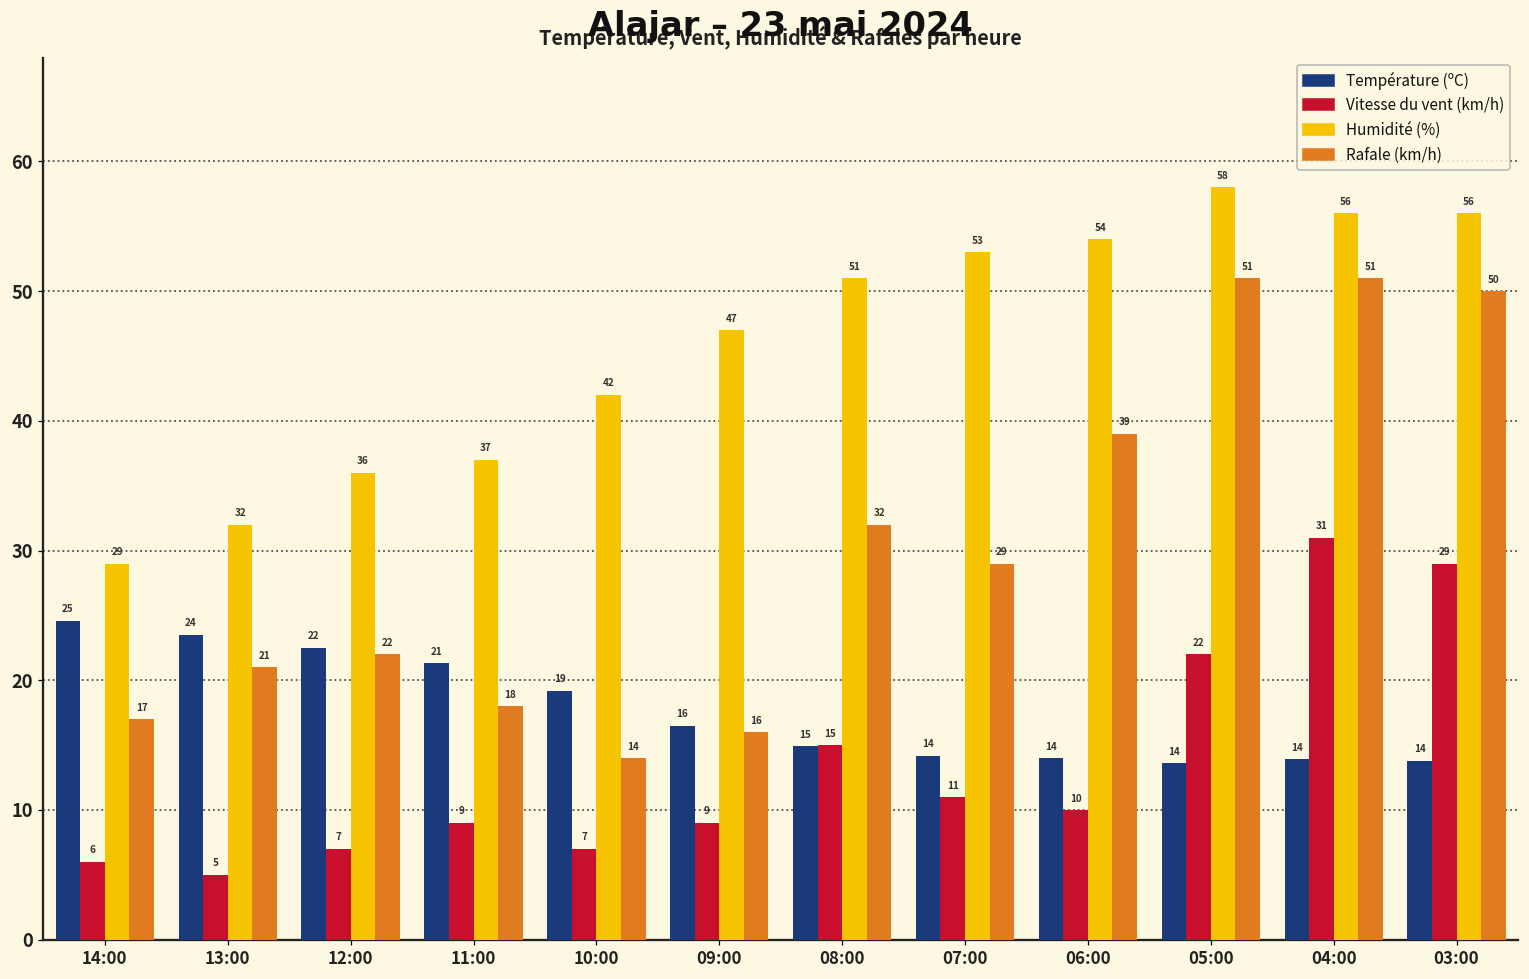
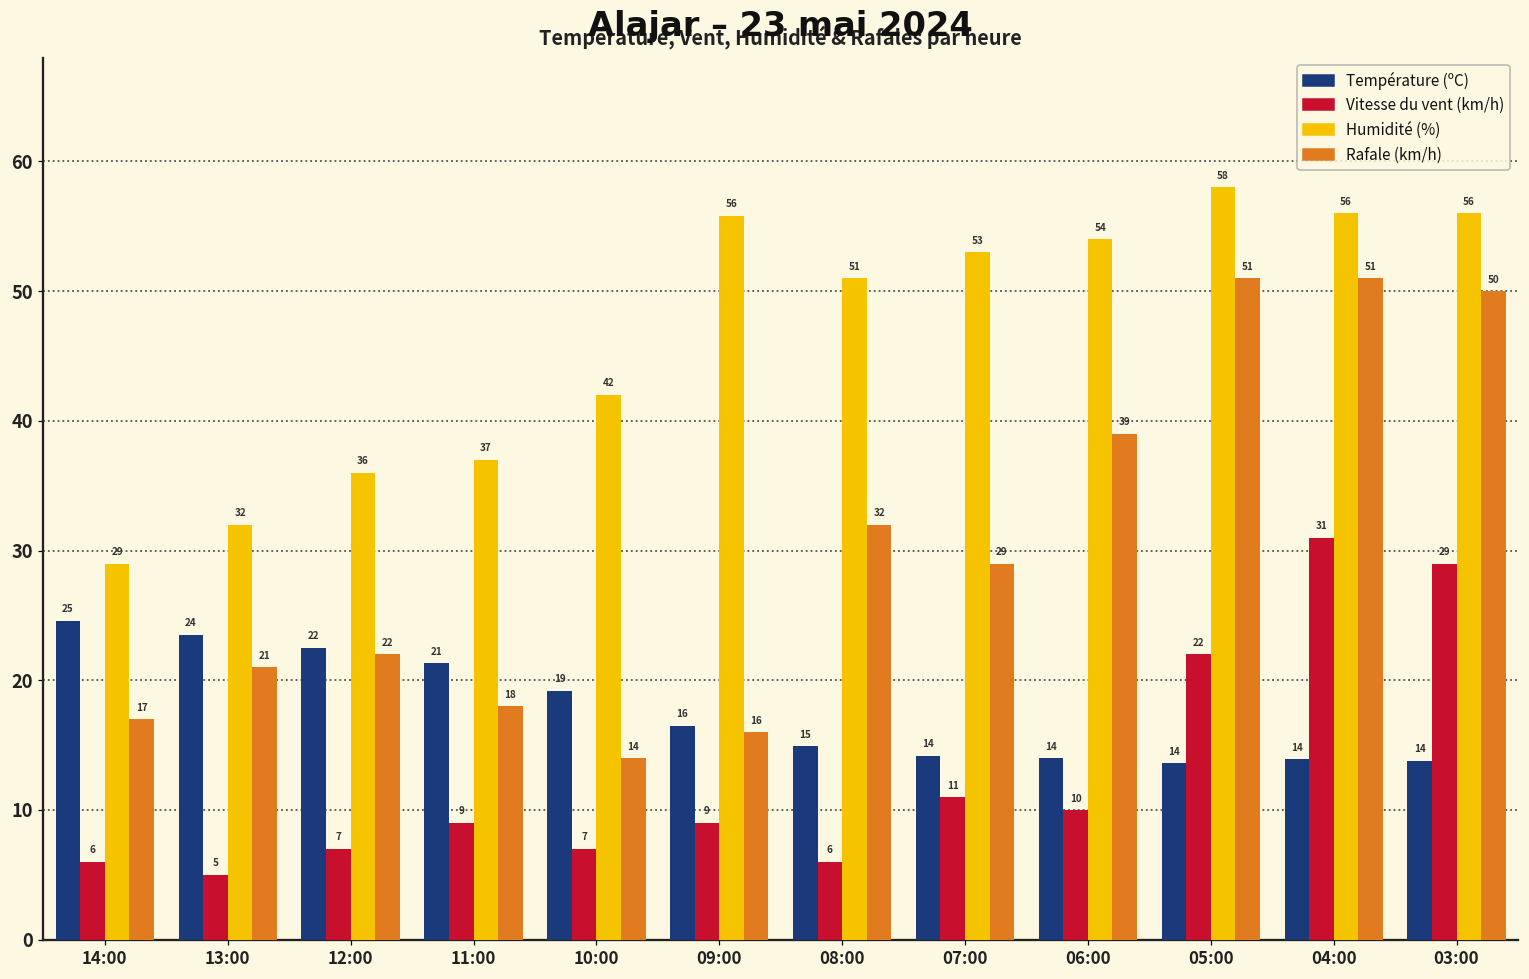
  {
    "Température (ºC)": {
      "14:00": 25,
      "13:00": 24,
      "12:00": 22,
      "11:00": 21,
      "10:00": 19,
      "09:00": 16,
      "08:00": 15,
      "07:00": 14,
      "06:00": 14,
      "05:00": 14,
      "04:00": 14,
      "03:00": 14
    },
    "Vitesse du vent (km/h)": {
      "14:00": 6,
      "13:00": 5,
      "12:00": 7,
      "11:00": 9,
      "10:00": 7,
      "09:00": 9,
-     "08:00": 15,
+     "08:00": 6,
      "07:00": 11,
      "06:00": 10,
      "05:00": 22,
      "04:00": 31,
      "03:00": 29
    },
    "Humidité (%)": {
      "14:00": 29,
      "13:00": 32,
      "12:00": 36,
      "11:00": 37,
      "10:00": 42,
-     "09:00": 47,
+     "09:00": 56,
      "08:00": 51,
      "07:00": 53,
      "06:00": 54,
      "05:00": 58,
      "04:00": 56,
      "03:00": 56
    },
    "Rafale (km/h)": {
      "14:00": 17,
      "13:00": 21,
      "12:00": 22,
      "11:00": 18,
      "10:00": 14,
      "09:00": 16,
      "08:00": 32,
      "07:00": 29,
      "06:00": 39,
      "05:00": 51,
      "04:00": 51,
      "03:00": 50
    }
  }
